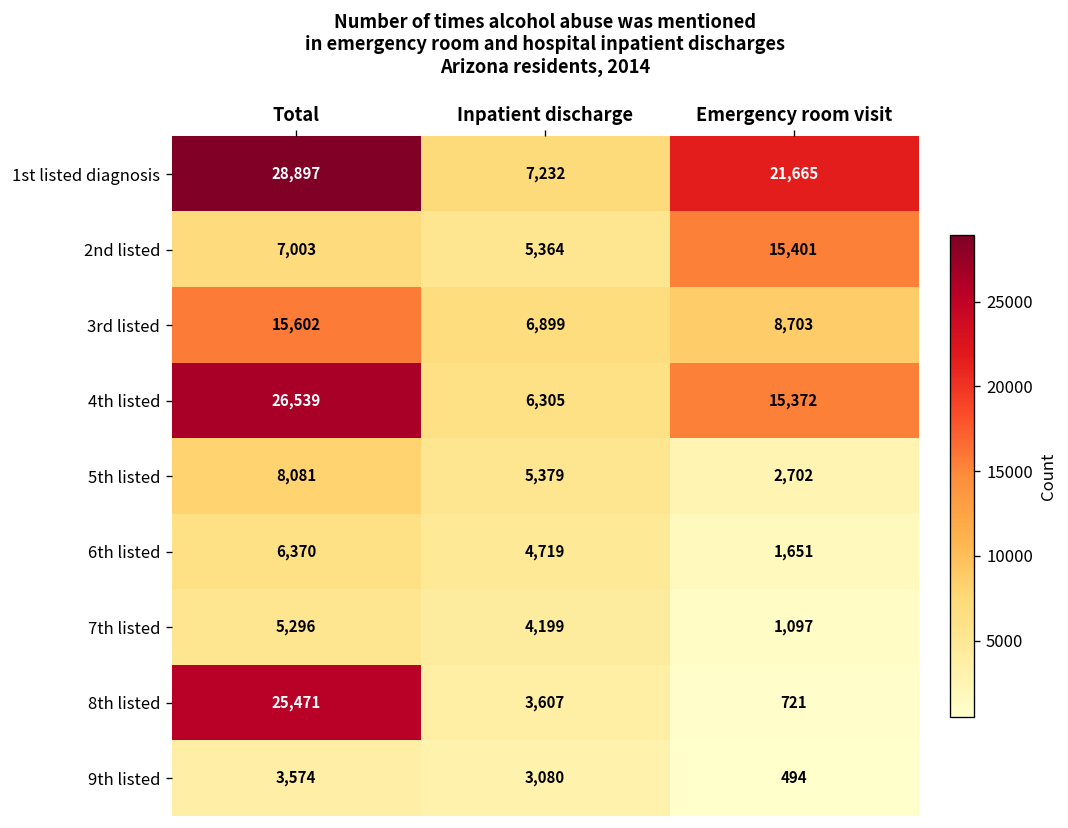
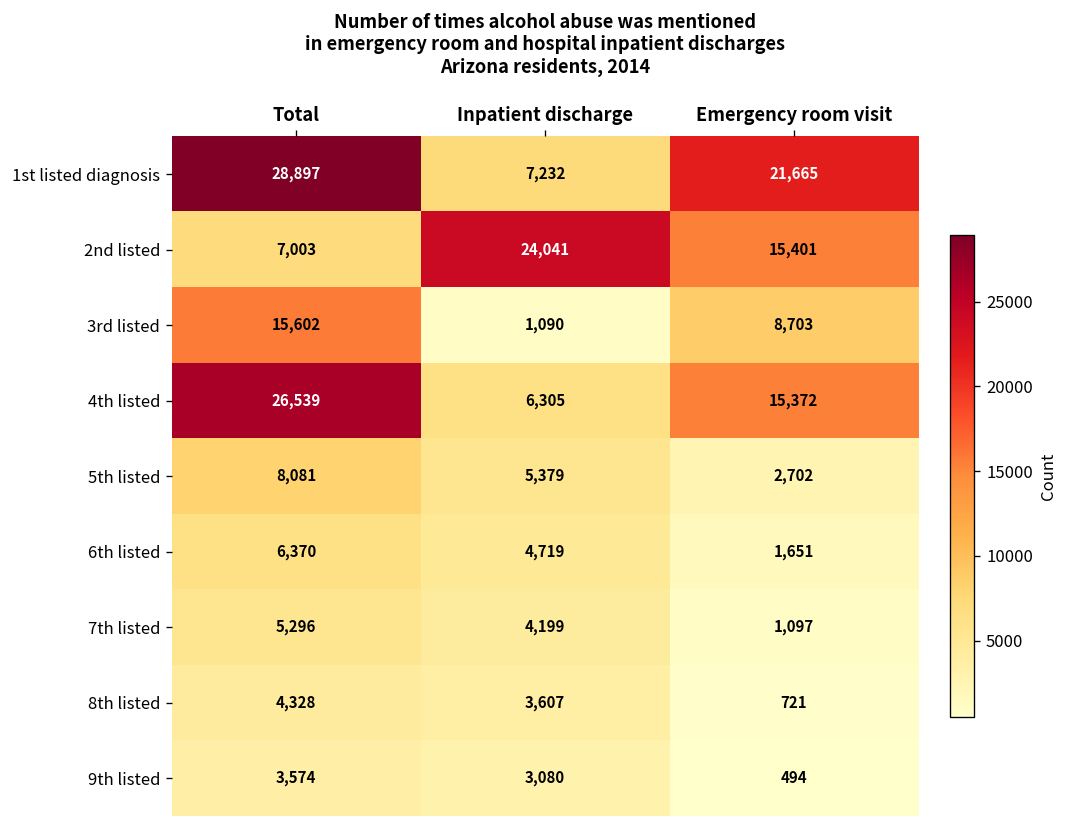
  {
    "1st listed diagnosis": {
      "Total": "28,897",
      "Inpatient discharge": "7,232",
      "Emergency room visit": "21,665"
    },
    "2nd listed": {
      "Total": "7,003",
-     "Inpatient discharge": "5,364",
+     "Inpatient discharge": "24,041",
      "Emergency room visit": "15,401"
    },
    "3rd listed": {
      "Total": "15,602",
-     "Inpatient discharge": "6,899",
+     "Inpatient discharge": "1,090",
      "Emergency room visit": "8,703"
    },
    "4th listed": {
      "Total": "26,539",
      "Inpatient discharge": "6,305",
      "Emergency room visit": "15,372"
    },
    "5th listed": {
      "Total": "8,081",
      "Inpatient discharge": "5,379",
      "Emergency room visit": "2,702"
    },
    "6th listed": {
      "Total": "6,370",
      "Inpatient discharge": "4,719",
      "Emergency room visit": "1,651"
    },
    "7th listed": {
      "Total": "5,296",
      "Inpatient discharge": "4,199",
      "Emergency room visit": "1,097"
    },
    "8th listed": {
-     "Total": "25,471",
+     "Total": "4,328",
      "Inpatient discharge": "3,607",
      "Emergency room visit": "721"
    },
    "9th listed": {
      "Total": "3,574",
      "Inpatient discharge": "3,080",
      "Emergency room visit": "494"
    }
  }
